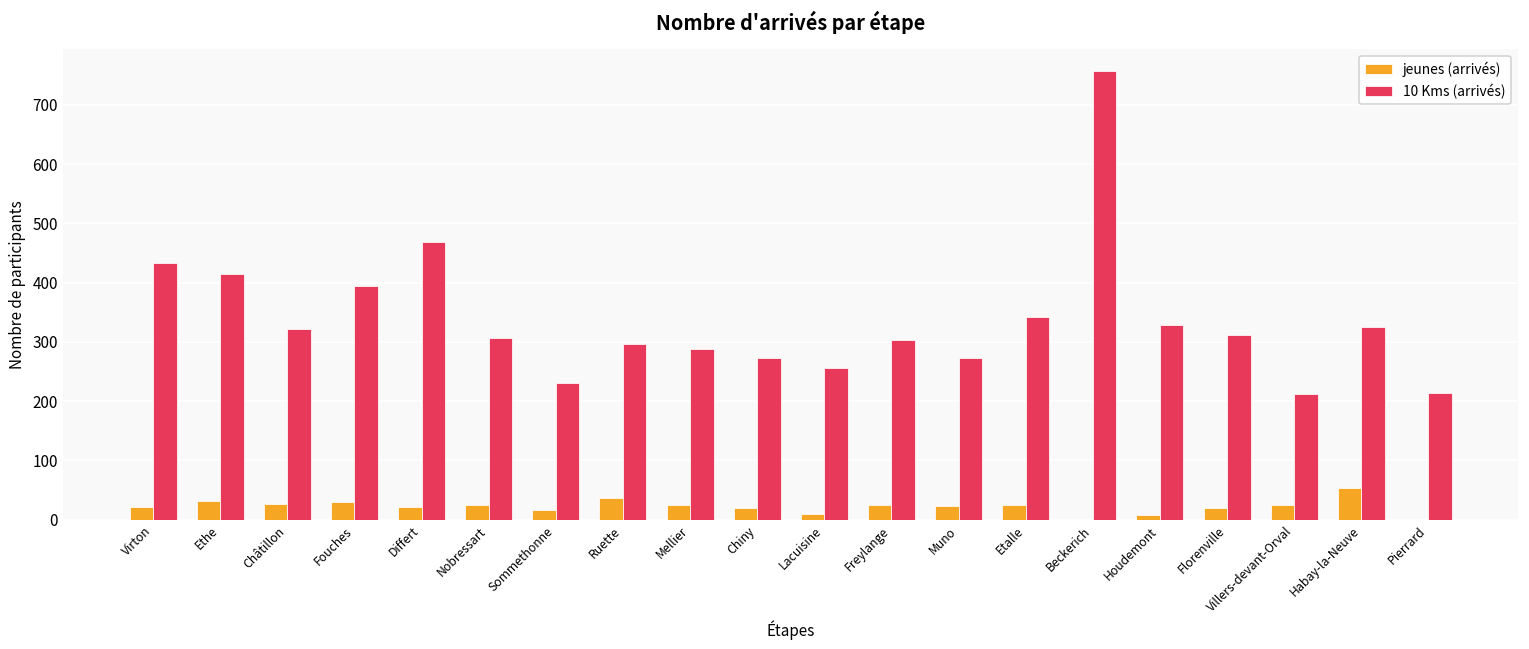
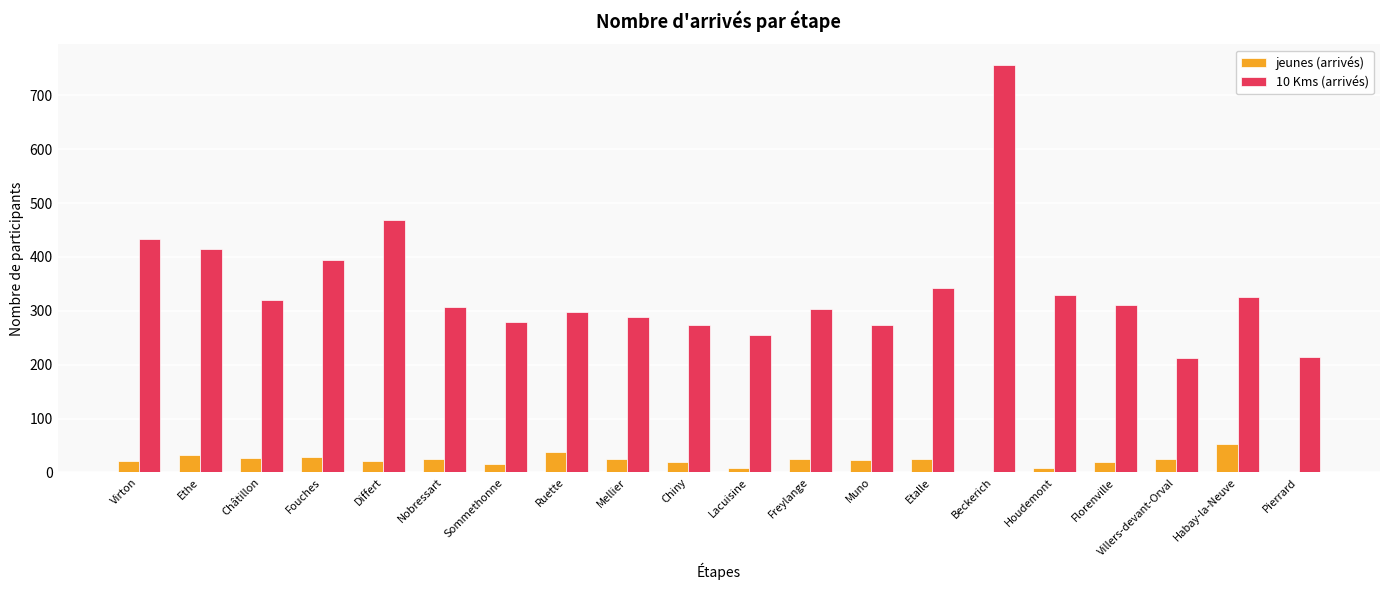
  {
    "jeunes (arrivés)": {
      "Virton": 20,
      "Ethe": 30,
      "Châtillon": 30,
      "Fouches": 30,
      "Differt": 20,
      "Nobressart": 20,
      "Sommethonne": 20,
      "Ruette": 40,
      "Mellier": 30,
      "Chiny": 20,
      "Lacuisine": 10,
      "Freylange": 20,
      "Muno": 20,
      "Etalle": 20,
      "Beckerich": 0,
      "Houdemont": 10,
      "Florenville": 20,
      "Villers-devant-Orval": 20,
      "Habay-la-Neuve": 50,
      "Pierrard": 0
    },
    "10 Kms (arrivés)": {
      "Virton": 430,
      "Ethe": 420,
      "Châtillon": 320,
      "Fouches": 390,
      "Differt": 470,
      "Nobressart": 310,
-     "Sommethonne": 230,
+     "Sommethonne": 280,
      "Ruette": 300,
      "Mellier": 290,
      "Chiny": 270,
      "Lacuisine": 260,
      "Freylange": 300,
      "Muno": 270,
      "Etalle": 340,
      "Beckerich": 760,
      "Houdemont": 330,
      "Florenville": 310,
      "Villers-devant-Orval": 210,
      "Habay-la-Neuve": 330,
      "Pierrard": 210
    }
  }
